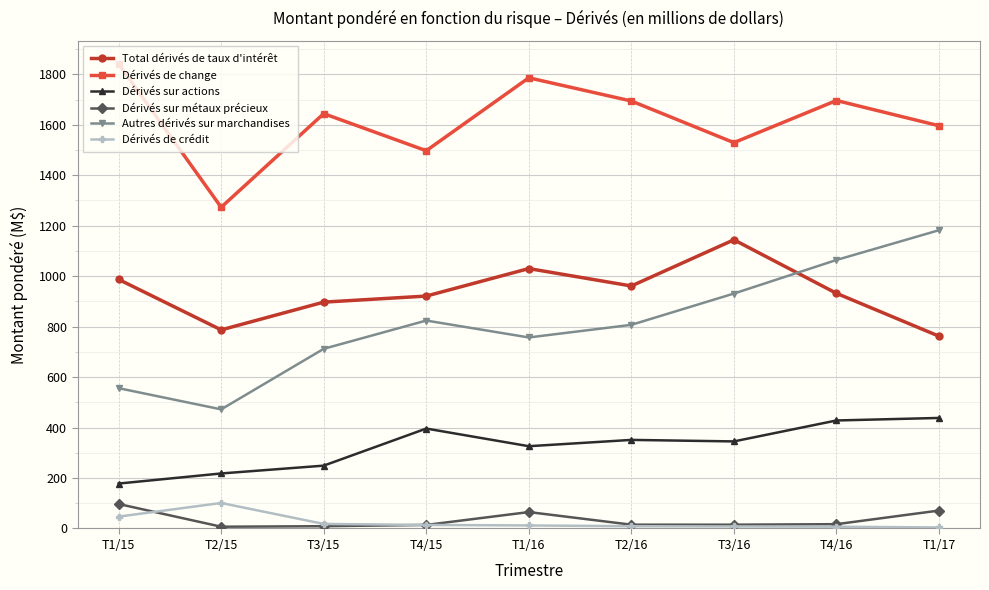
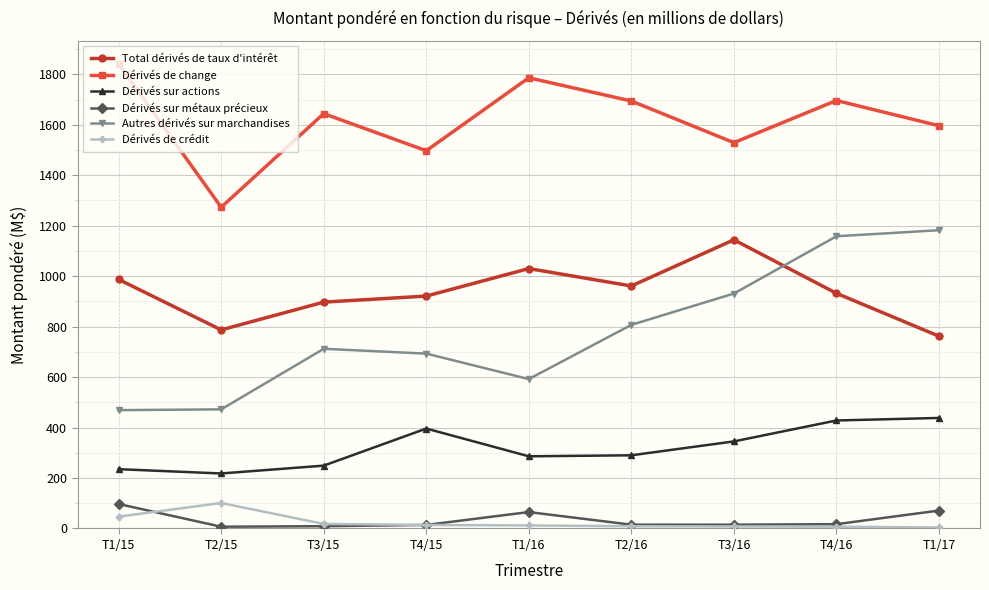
  {
    "Dérivés sur actions": {
-     "T1/15": 180,
+     "T1/15": 240,
      "T2/15": 220,
      "T3/15": 250,
      "T4/15": 400,
-     "T1/16": 330,
-     "T2/16": 350,
+     "T1/16": 290,
+     "T2/16": 290,
      "T3/16": 350,
      "T4/16": 430,
      "T1/17": 440
    },
    "Dérivés sur métaux précieux": {
      "T1/15": 100,
      "T2/15": 10,
      "T1/16": 70,
      "T1/17": 70
    },
    "Autres dérivés sur marchandises": {
-     "T1/15": 560,
+     "T1/15": 470,
      "T2/15": 470,
      "T3/15": 710,
-     "T4/15": 820,
-     "T1/16": 760,
+     "T4/15": 690,
+     "T1/16": 590,
      "T2/16": 810,
      "T3/16": 930,
-     "T4/16": 1060,
+     "T4/16": 1160,
      "T1/17": 1180
    },
    "Dérivés de crédit": {
      "T1/15": 50,
      "T2/15": 100,
      "T1/16": 10,
      "T1/17": 0
    }
  }
